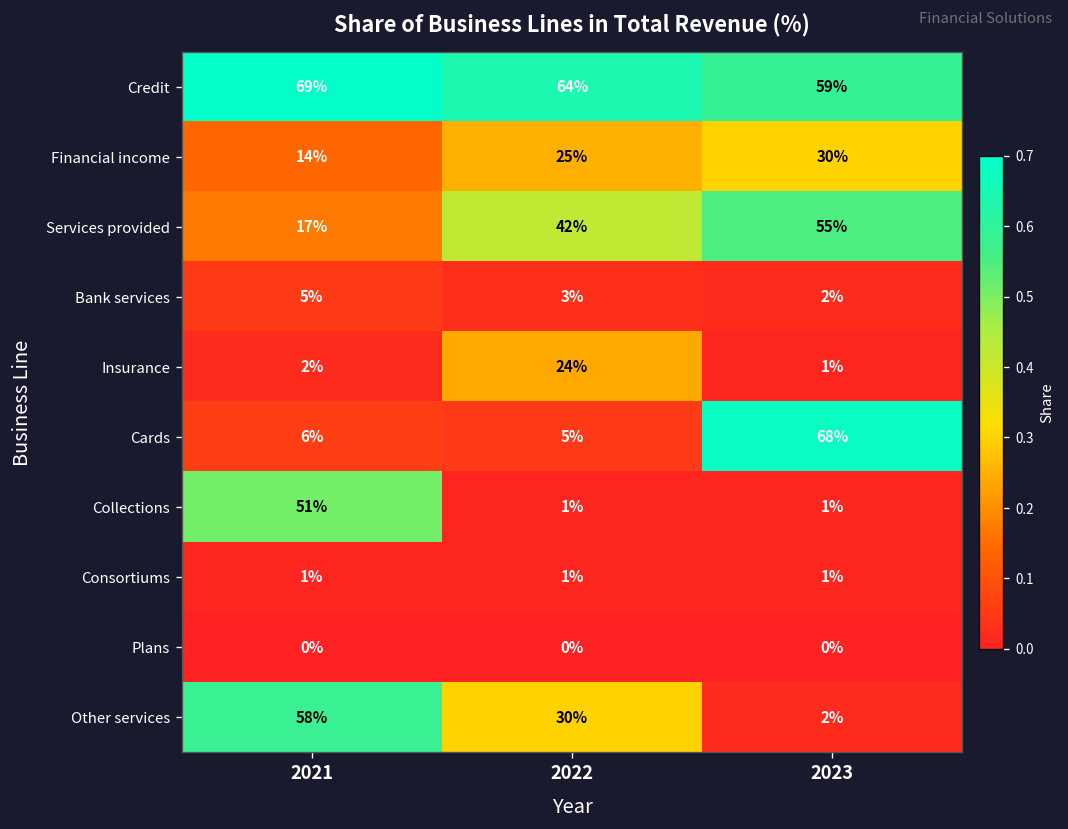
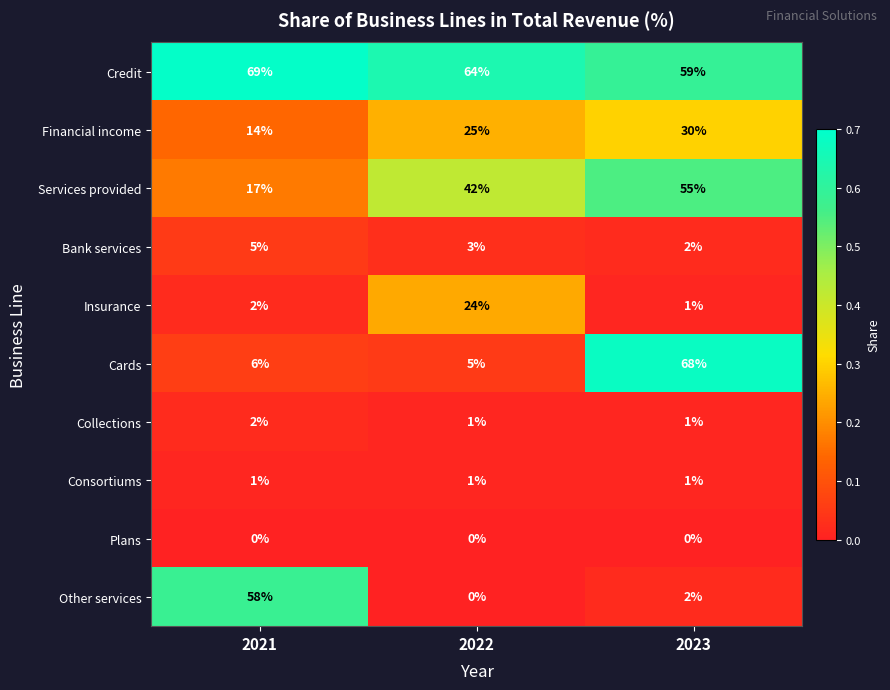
  {
    "Credit": {
      "2021": "69%",
      "2022": "64%",
      "2023": "59%"
    },
    "Financial income": {
      "2021": "14%",
      "2022": "25%",
      "2023": "30%"
    },
    "Services provided": {
      "2021": "17%",
      "2022": "42%",
      "2023": "55%"
    },
    "Bank services": {
      "2021": "5%",
      "2022": "3%",
      "2023": "2%"
    },
    "Insurance": {
      "2021": "2%",
      "2022": "24%",
      "2023": "1%"
    },
    "Cards": {
      "2021": "6%",
      "2022": "5%",
      "2023": "68%"
    },
    "Collections": {
-     "2021": "51%",
+     "2021": "2%",
      "2022": "1%",
      "2023": "1%"
    },
    "Consortiums": {
      "2021": "1%",
      "2022": "1%",
      "2023": "1%"
    },
    "Plans": {
      "2021": "0%",
      "2022": "0%",
      "2023": "0%"
    },
    "Other services": {
      "2021": "58%",
-     "2022": "30%",
+     "2022": "0%",
      "2023": "2%"
    }
  }
